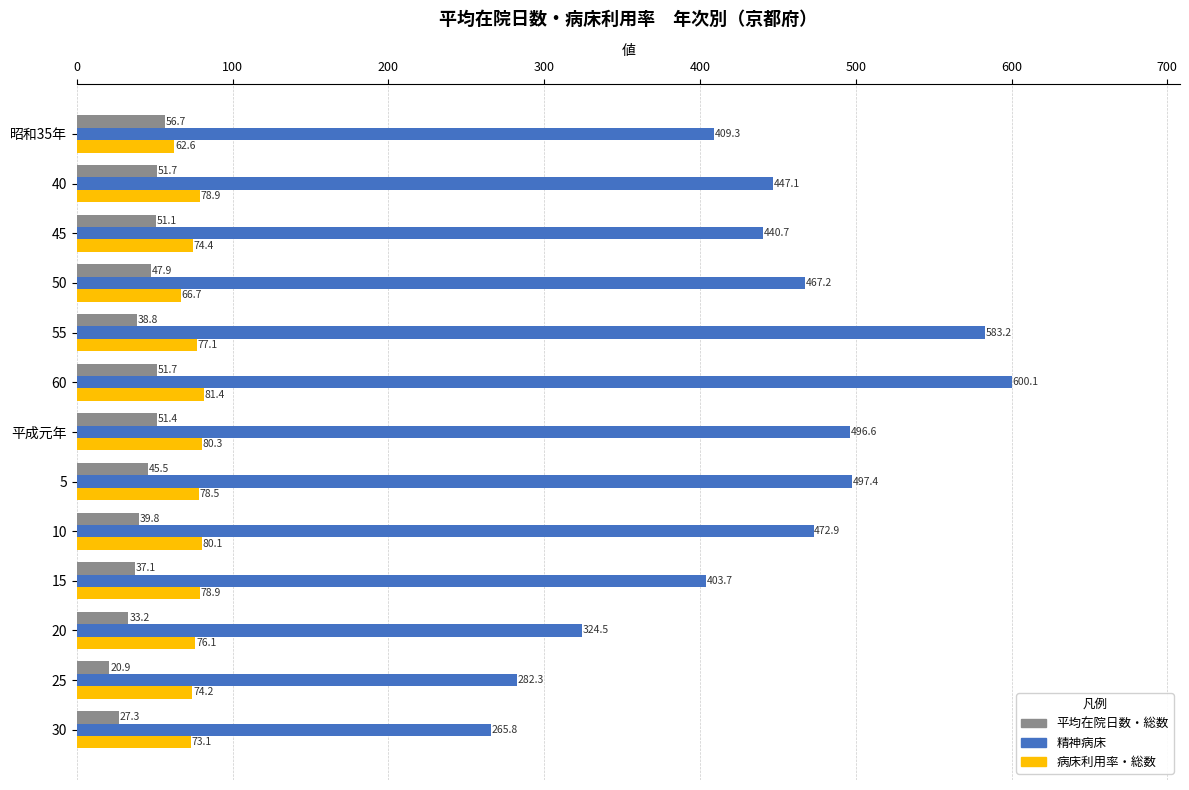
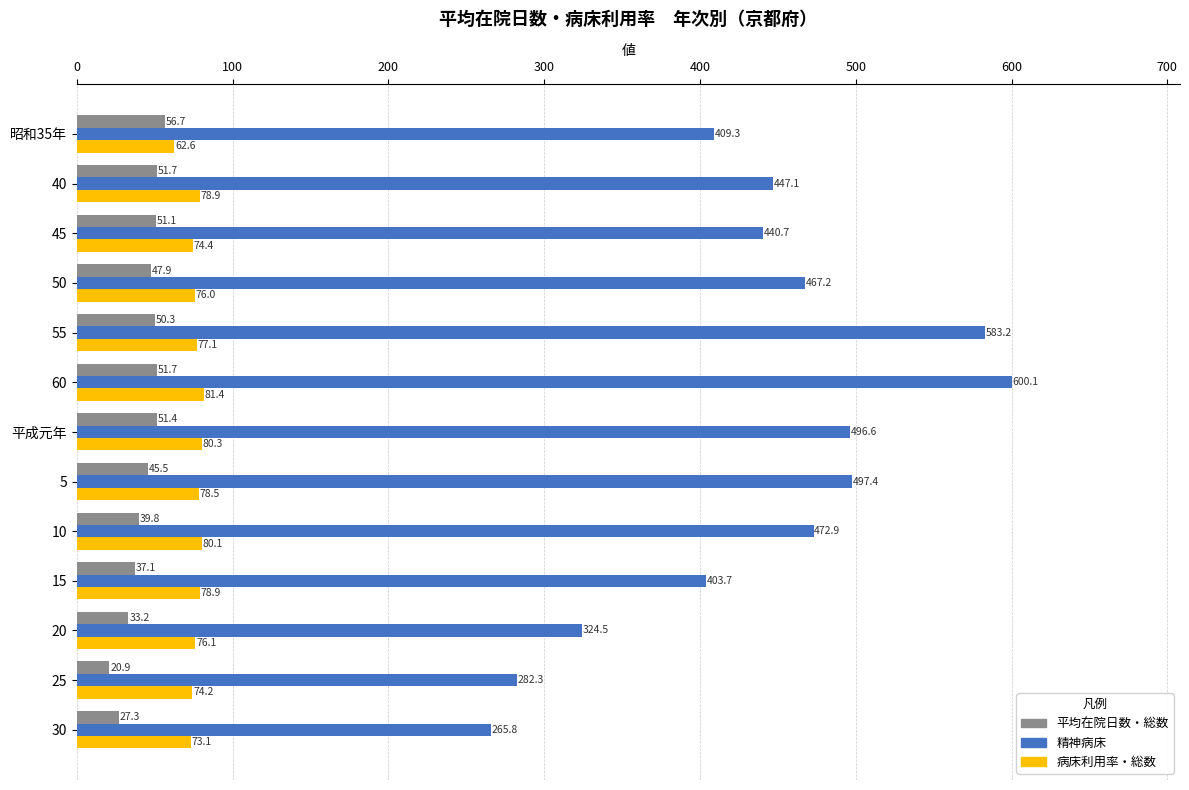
  {
    "平均在院日数・総数": {
      "昭和35年": 56.7,
      "40": 51.7,
      "45": 51.1,
      "50": 47.9,
-     "55": 38.8,
+     "55": 50.3,
      "60": 51.7,
      "平成元年": 51.4,
      "5": 45.5,
      "10": 39.8,
      "15": 37.1,
      "20": 33.2,
      "25": 20.9,
      "30": 27.3
    },
    "精神病床": {
      "昭和35年": 409.3,
      "40": 447.1,
      "45": 440.7,
      "50": 467.2,
      "55": 583.2,
      "60": 600.1,
      "平成元年": 496.6,
      "5": 497.4,
      "10": 472.9,
      "15": 403.7,
      "20": 324.5,
      "25": 282.3,
      "30": 265.8
    },
    "病床利用率・総数": {
      "昭和35年": 62.6,
      "40": 78.9,
      "45": 74.4,
-     "50": 66.7,
+     "50": 76.0,
      "55": 77.1,
      "60": 81.4,
      "平成元年": 80.3,
      "5": 78.5,
      "10": 80.1,
      "15": 78.9,
      "20": 76.1,
      "25": 74.2,
      "30": 73.1
    }
  }
